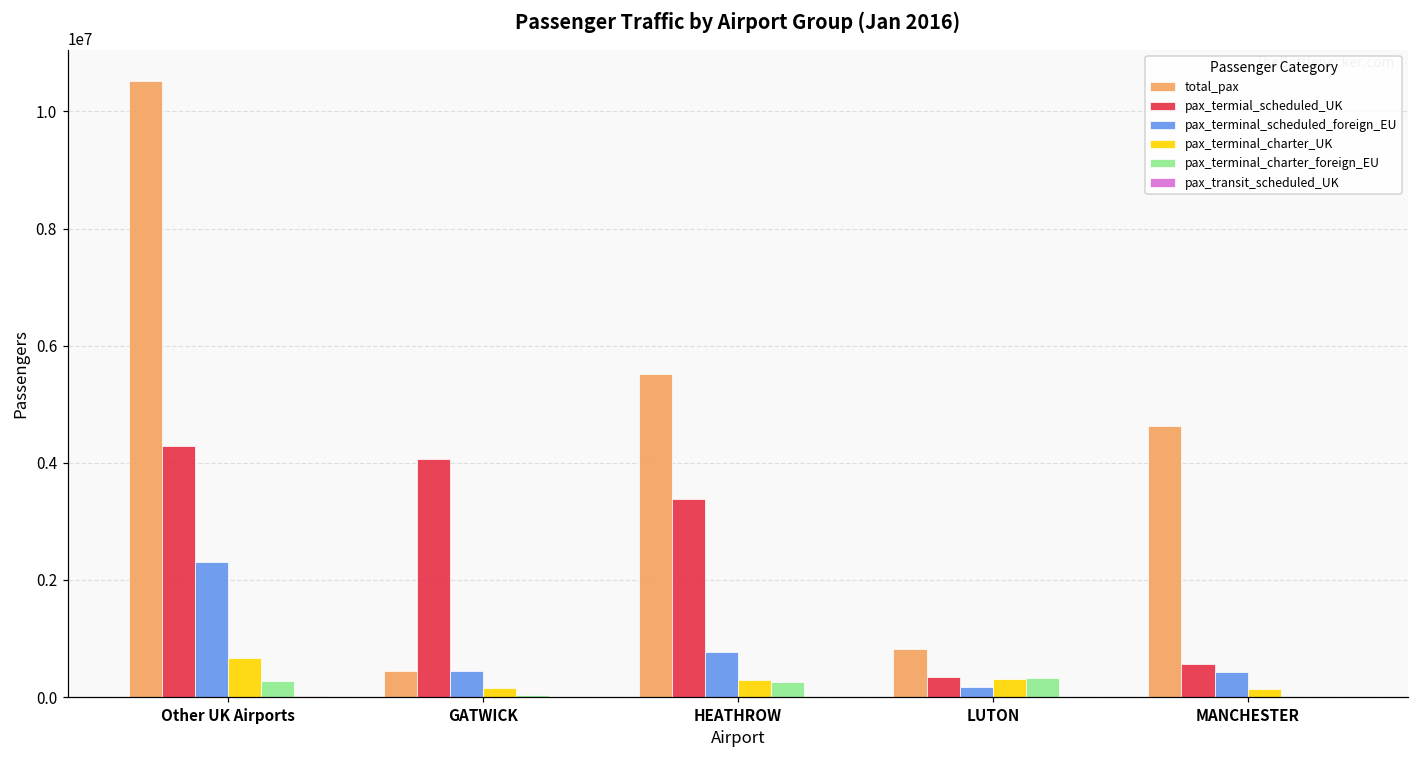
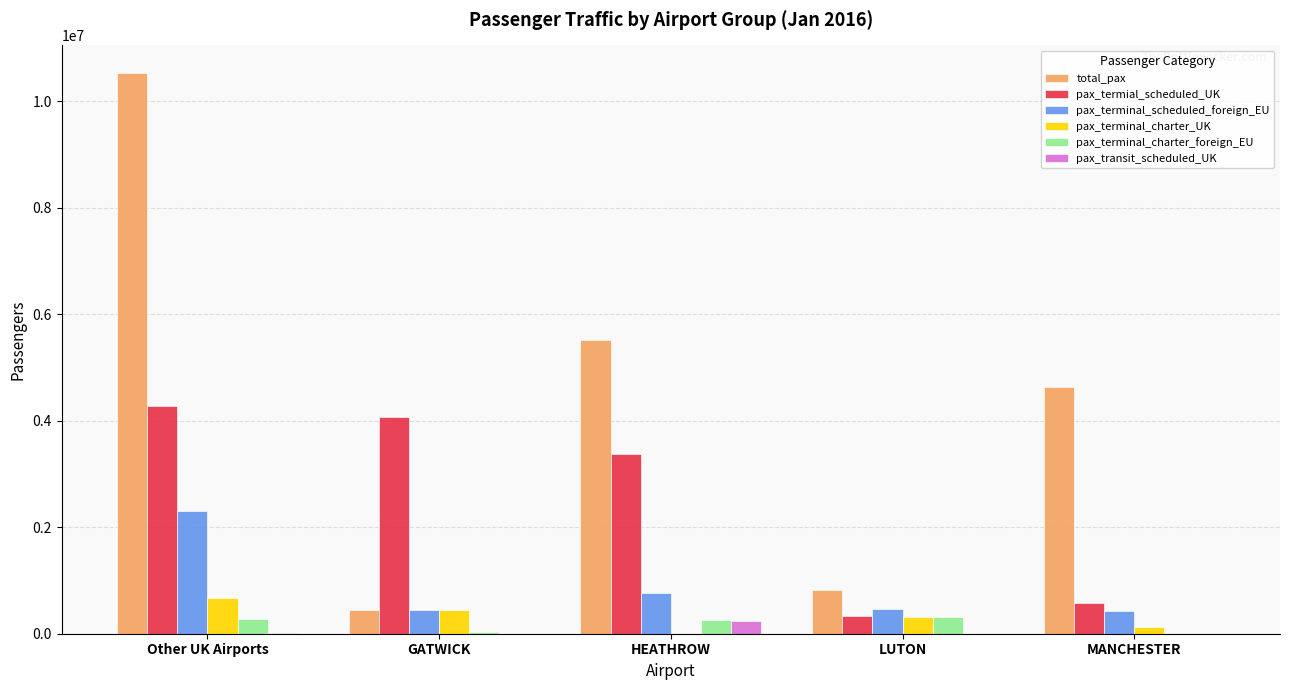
  {
    "total_pax": {
      "Other UK Airports": 10500000,
      "GATWICK": 400000,
      "HEATHROW": 5500000,
      "LUTON": 800000,
      "MANCHESTER": 4600000
    },
    "pax_termial_scheduled_UK": {
      "Other UK Airports": 4300000,
      "GATWICK": 4100000,
      "HEATHROW": 3400000,
      "LUTON": 300000,
      "MANCHESTER": 600000
    },
    "pax_terminal_scheduled_foreign_EU": {
      "Other UK Airports": 2300000,
      "GATWICK": 400000,
      "HEATHROW": 800000,
-     "LUTON": 200000,
+     "LUTON": 500000,
      "MANCHESTER": 400000
    },
    "pax_terminal_charter_UK": {
      "Other UK Airports": 700000,
-     "GATWICK": 200000,
-     "HEATHROW": 300000,
+     "GATWICK": 400000,
+     "HEATHROW": 0,
      "LUTON": 300000,
      "MANCHESTER": 100000
    },
    "pax_terminal_charter_foreign_EU": {
      "Other UK Airports": 300000,
      "HEATHROW": 300000,
      "LUTON": 300000
    },
    "pax_transit_scheduled_UK": {
-     "HEATHROW": 0,
+     "HEATHROW": 200000,
      "LUTON": 0
    }
  }
